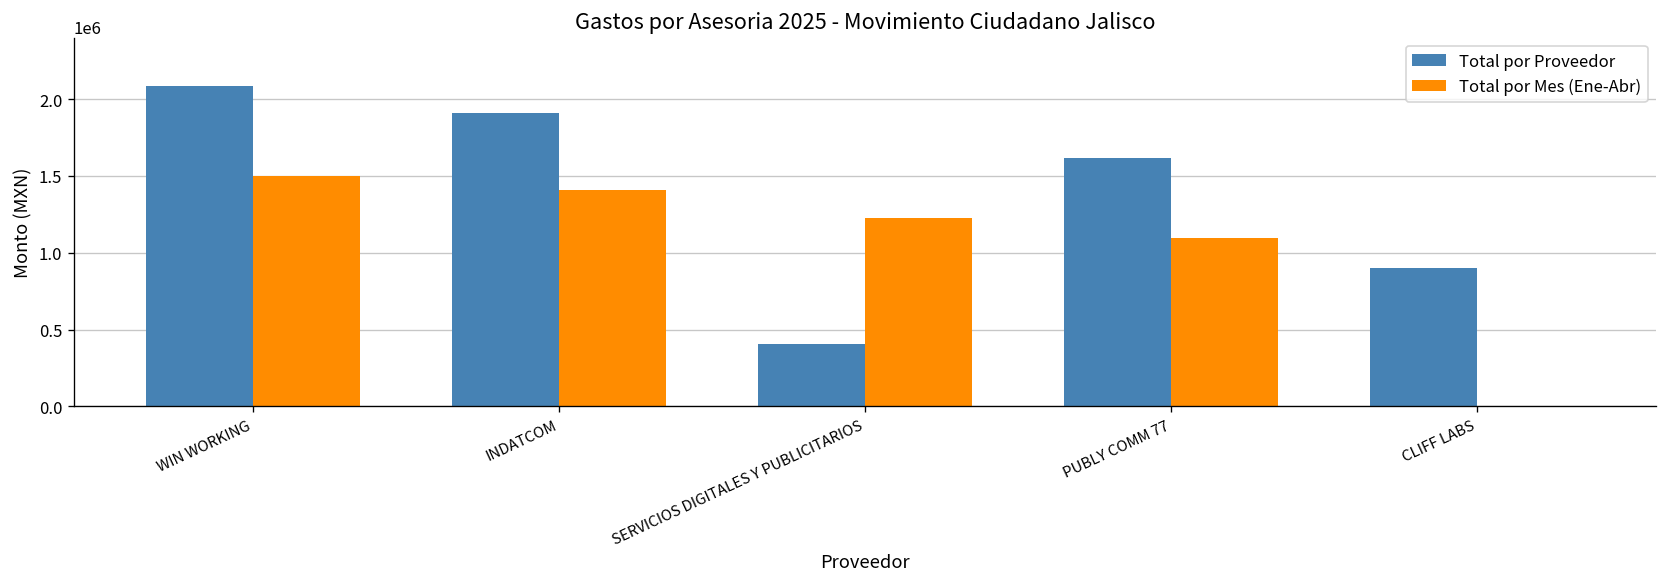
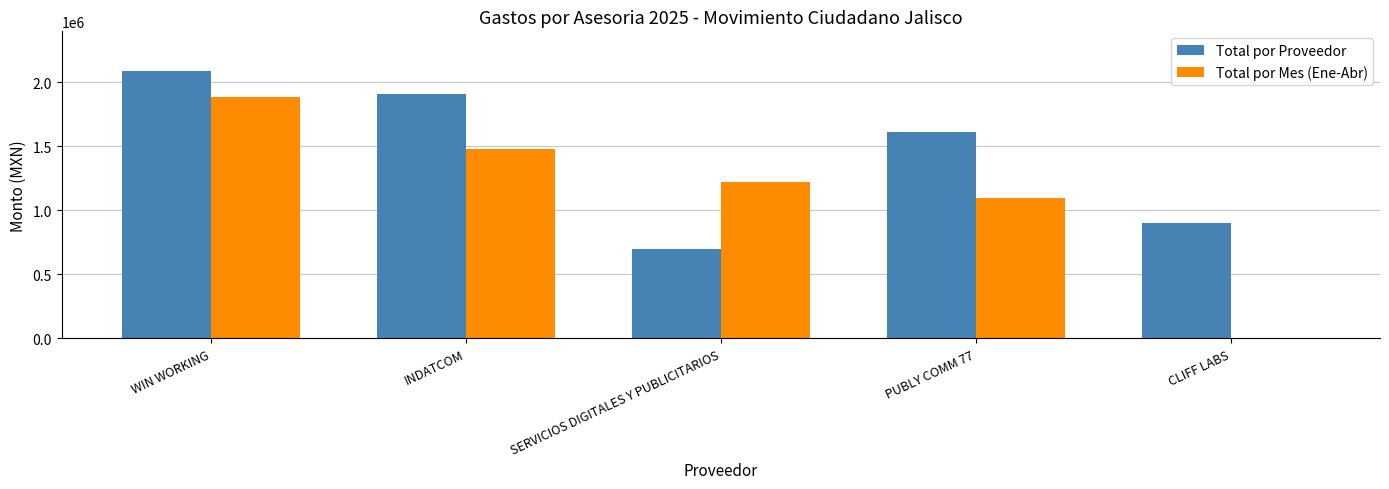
  {
    "Total por Proveedor": {
      "WIN WORKING": 2090000,
      "INDATCOM": 1910000,
-     "SERVICIOS DIGITALES Y PUBLICITARIOS": 410000,
+     "SERVICIOS DIGITALES Y PUBLICITARIOS": 700000,
      "PUBLY COMM 77": 1620000,
      "CLIFF LABS": 900000
    },
    "Total por Mes (Ene-Abr)": {
-     "WIN WORKING": 1500000,
-     "INDATCOM": 1410000,
+     "WIN WORKING": 1890000,
+     "INDATCOM": 1480000,
      "SERVICIOS DIGITALES Y PUBLICITARIOS": 1220000,
      "PUBLY COMM 77": 1100000,
      "CLIFF LABS": 0
    }
  }
